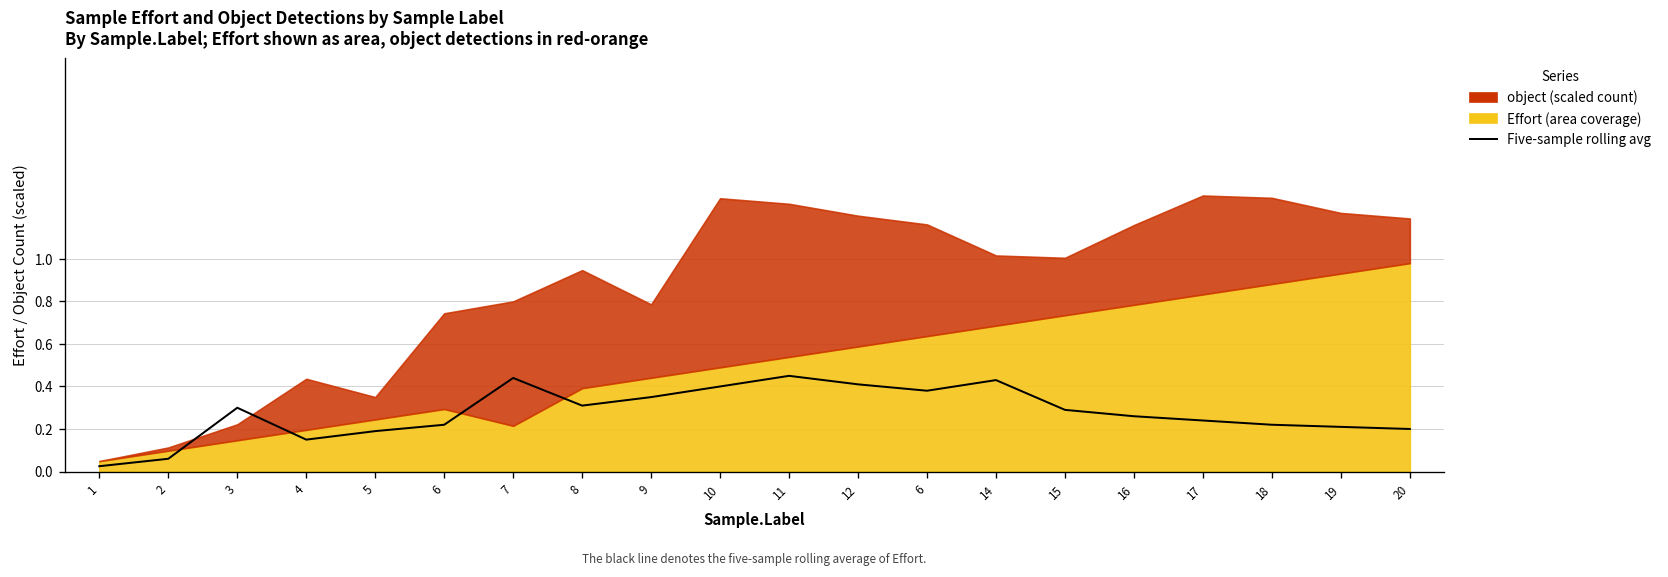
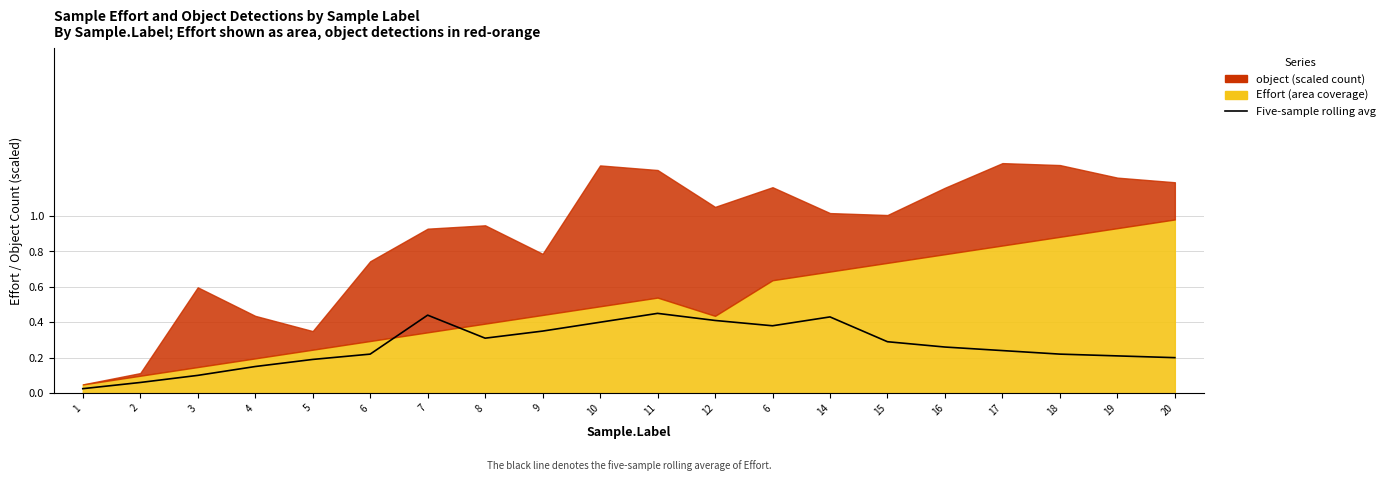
  {
    "Five-sample rolling avg": {
      "1": 0.03,
      "2": 0.06,
-     "3": 0.3,
+     "3": 0.1,
      "4": 0.15,
      "5": 0.2,
      "7": 0.44,
      "8": 0.3,
      "9": 0.35,
      "10": 0.4,
      "11": 0.45,
      "12": 0.4,
      "14": 0.43,
      "15": 0.3,
      "16": 0.26,
      "17": 0.24,
      "18": 0.22,
      "19": 0.2,
      "20": 0.2
    },
    "Effort (area coverage)": {
      "2": 0.10,
      "3": 0.15,
      "4": 0.20,
      "5": 0.25,
-     "7": 0.22,
+     "7": 0.34,
      "8": 0.39,
      "9": 0.44,
      "10": 0.49,
      "11": 0.54,
-     "12": 0.59,
+     "12": 0.44,
      "14": 0.69,
      "15": 0.74,
      "16": 0.78,
      "17": 0.83,
      "18": 0.88,
      "19": 0.93,
      "20": 0.98
    },
    "object (scaled count)": {
      "2": 0.02,
-     "3": 0.07,
+     "3": 0.45,
      "4": 0.24,
      "5": 0.10,
      "7": 0.59,
      "8": 0.55,
      "9": 0.35,
      "10": 0.79,
      "11": 0.72,
      "12": 0.61,
      "14": 0.33,
      "15": 0.27,
      "16": 0.38,
      "17": 0.47,
      "18": 0.40,
      "19": 0.28,
      "20": 0.21
    }
  }
